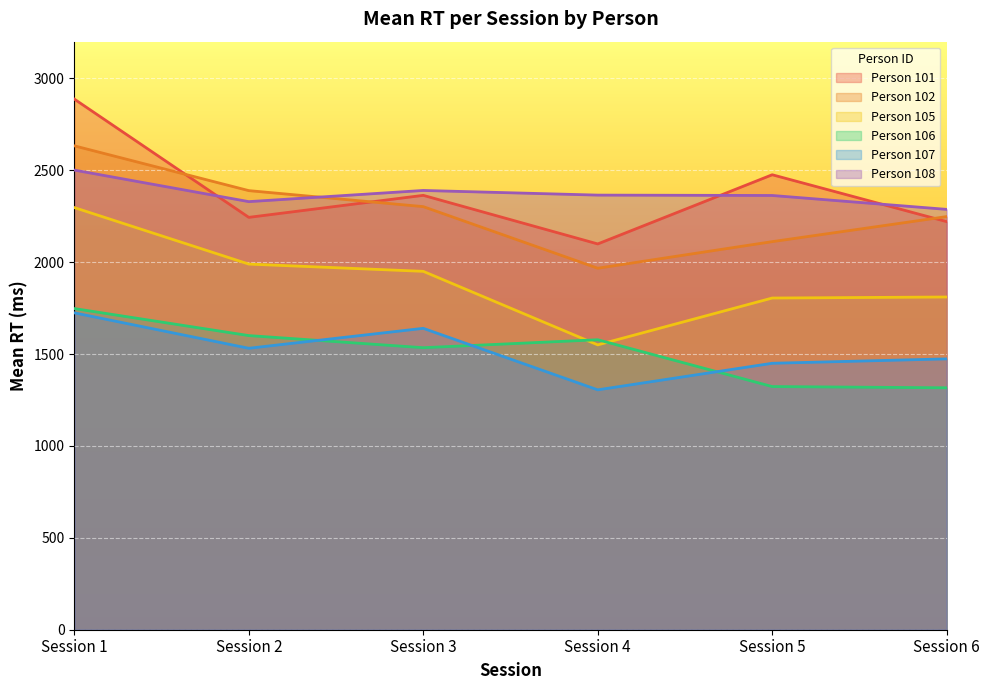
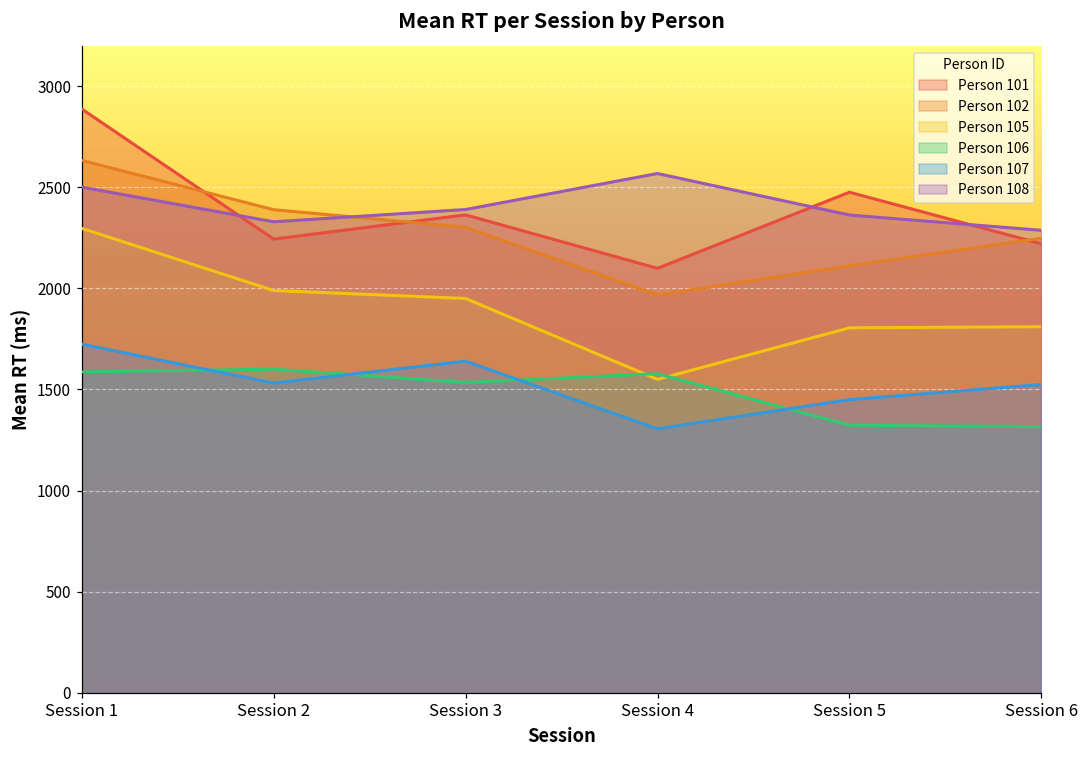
  {
    "Person 106": {
-     "Session 1": 1750,
+     "Session 1": 1590,
      "Session 2": 1600,
      "Session 3": 1530,
      "Session 4": 1580,
      "Session 5": 1320,
      "Session 6": 1320
    },
    "Person 107": {
      "Session 1": 1720,
      "Session 2": 1530,
      "Session 3": 1640,
      "Session 4": 1310,
      "Session 5": 1450,
-     "Session 6": 1470
+     "Session 6": 1520
    },
    "Person 108": {
      "Session 1": 2500,
      "Session 2": 2330,
      "Session 3": 2390,
-     "Session 4": 2370,
+     "Session 4": 2570,
      "Session 5": 2360,
      "Session 6": 2290
    }
  }
